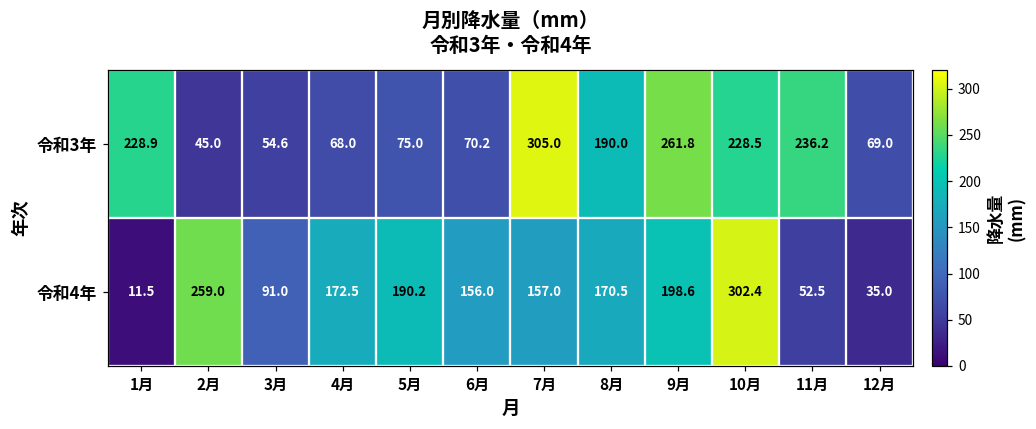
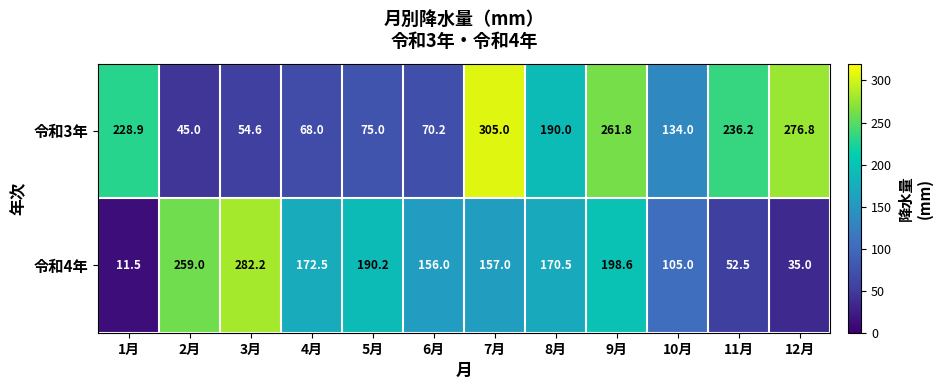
  {
    "令和3年": {
      "1月": 228.9,
      "2月": 45.0,
      "3月": 54.6,
      "4月": 68.0,
      "5月": 75.0,
      "6月": 70.2,
      "7月": 305.0,
      "8月": 190.0,
      "9月": 261.8,
-     "10月": 228.5,
+     "10月": 134.0,
      "11月": 236.2,
-     "12月": 69.0
+     "12月": 276.8
    },
    "令和4年": {
      "1月": 11.5,
      "2月": 259.0,
-     "3月": 91.0,
+     "3月": 282.2,
      "4月": 172.5,
      "5月": 190.2,
      "6月": 156.0,
      "7月": 157.0,
      "8月": 170.5,
      "9月": 198.6,
-     "10月": 302.4,
+     "10月": 105.0,
      "11月": 52.5,
      "12月": 35.0
    }
  }
